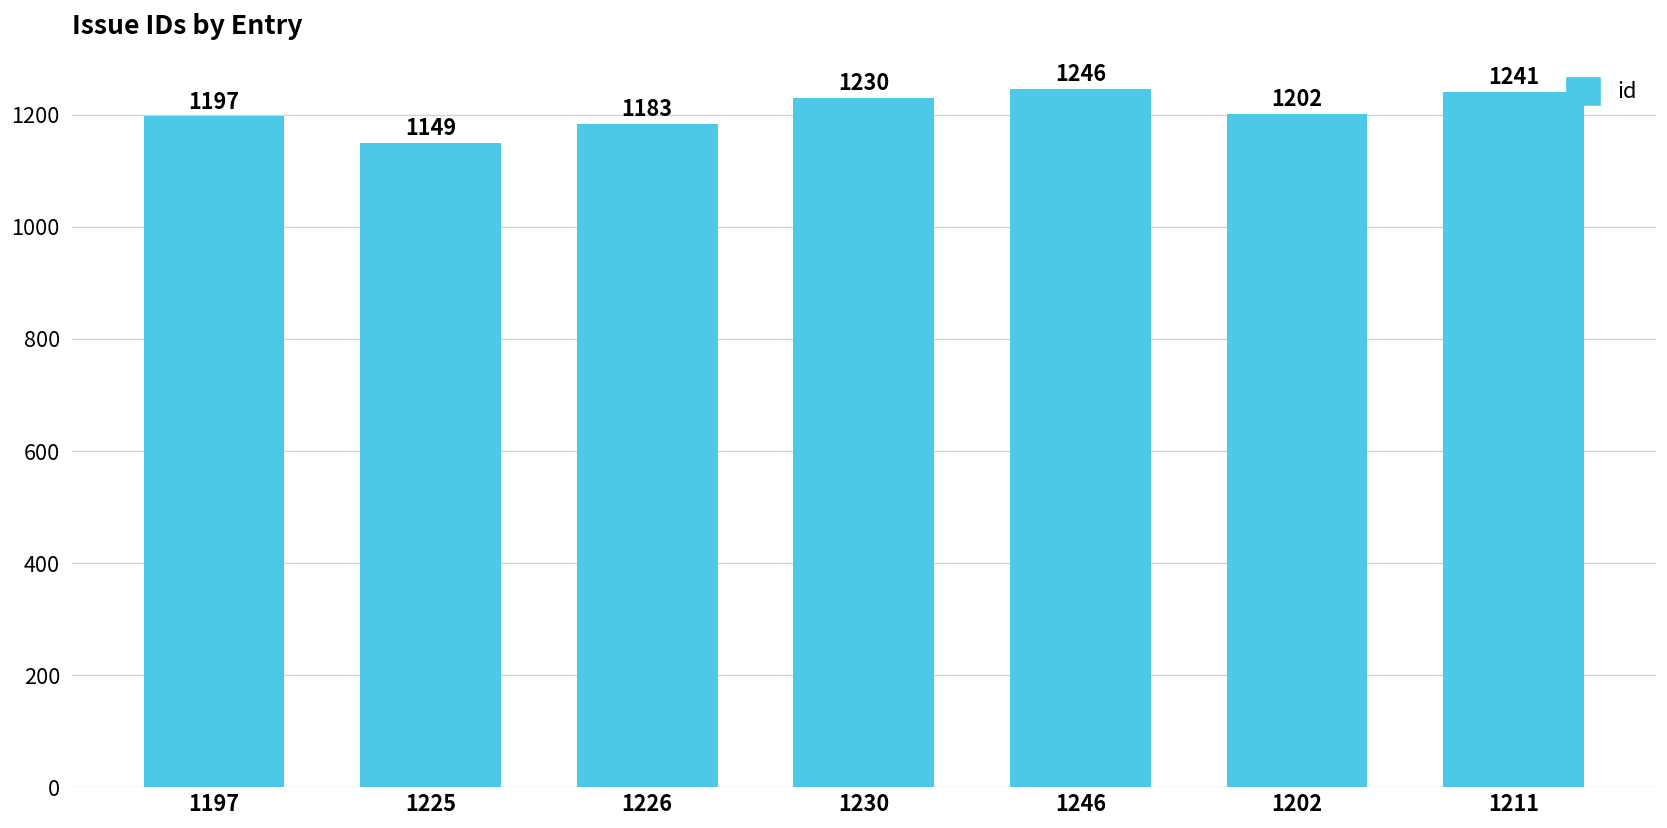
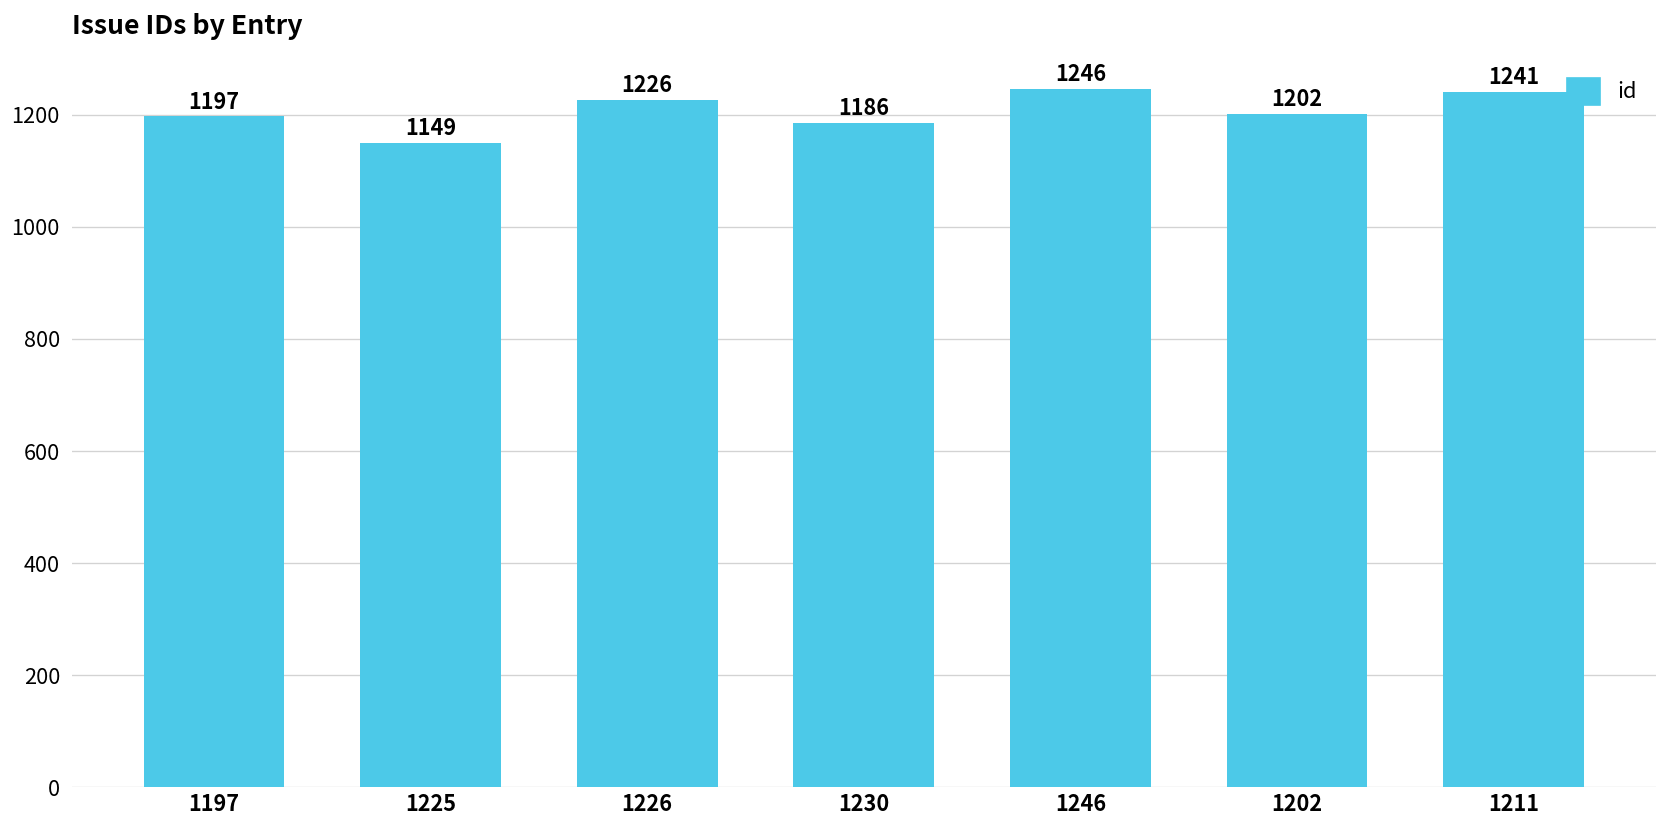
  {
    "1197": 1197,
    "1225": 1149,
-   "1226": 1183,
-   "1230": 1230,
+   "1226": 1226,
+   "1230": 1186,
    "1246": 1246,
    "1202": 1202,
    "1211": 1241
  }
